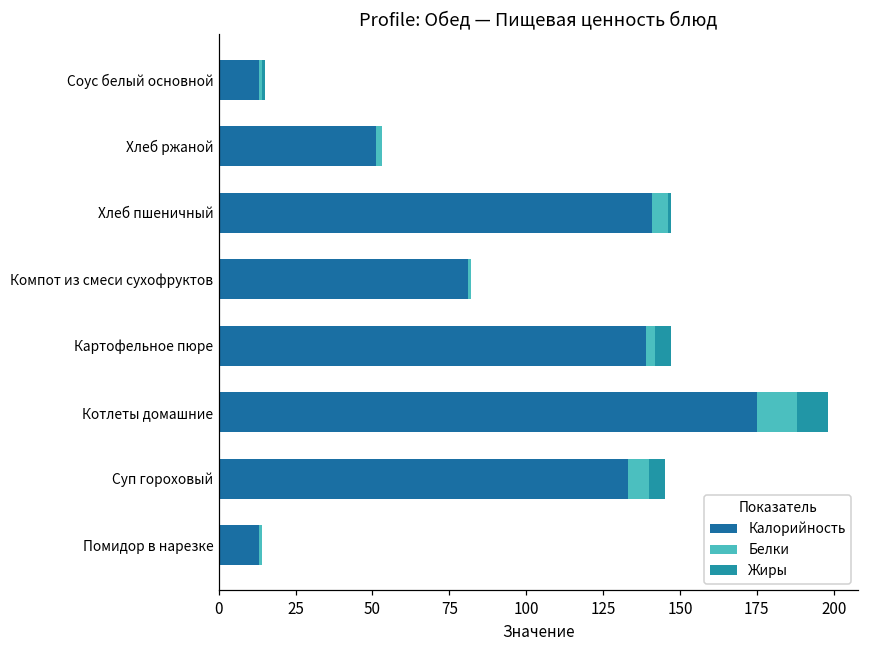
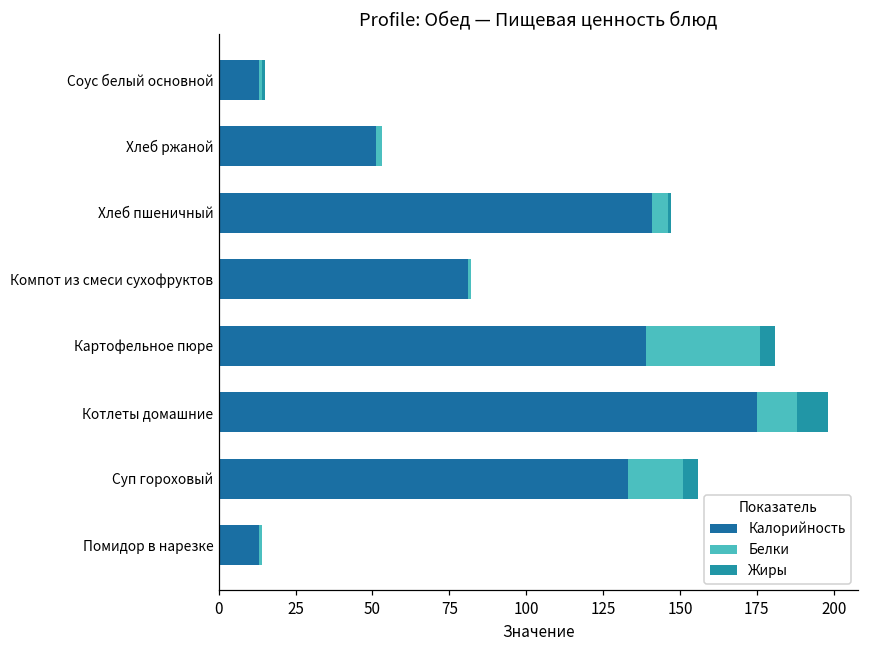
  {
    "Белки": {
      "Соус белый основной": 1,
      "Хлеб ржаной": 2,
      "Хлеб пшеничный": 5,
      "Компот из смеси сухофруктов": 1,
-     "Картофельное пюре": 3,
+     "Картофельное пюре": 37,
      "Котлеты домашние": 13,
-     "Суп гороховый": 7,
+     "Суп гороховый": 18,
      "Помидор в нарезке": 1
    }
  }
